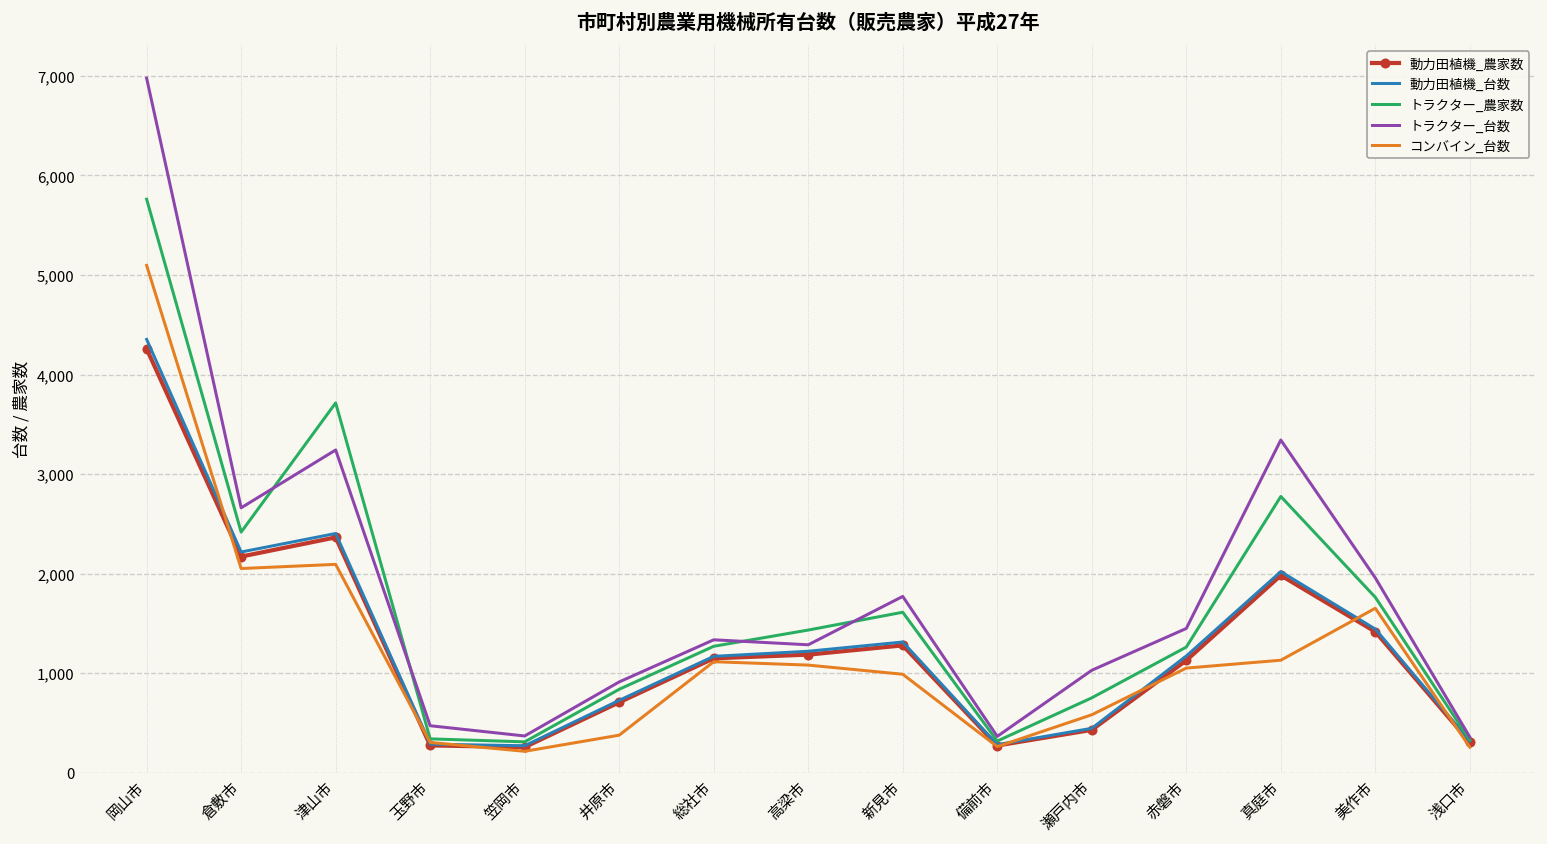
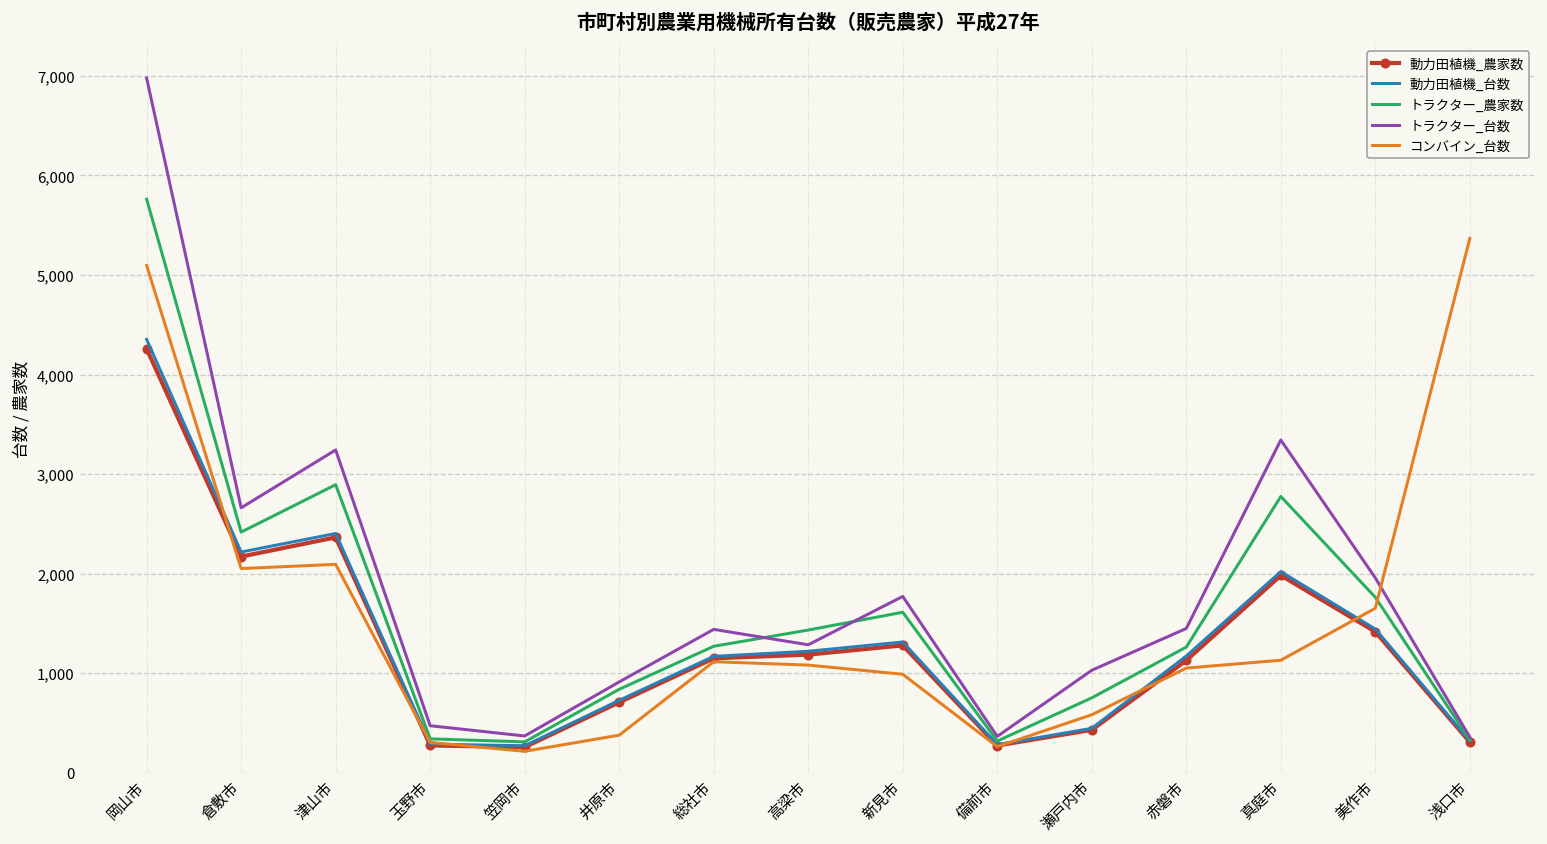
  {
    "動力田植機_農家数": {
      "岡山市": "4,300",
      "倉敷市": "2,200",
      "津山市": "2,400",
      "高梁市": "1,200",
      "新見市": "1,300",
      "赤磐市": "1,100",
      "真庭市": "2,000"
    },
    "動力田植機_台数": {
      "岡山市": "4,400",
      "倉敷市": "2,200",
      "津山市": "2,400",
      "高梁市": "1,200",
      "新見市": "1,300",
      "赤磐市": "1,200",
      "真庭市": "2,000"
    },
    "トラクター_農家数": {
      "岡山市": "5,800",
      "倉敷市": "2,400",
-     "津山市": "3,700",
+     "津山市": "2,900",
      "玉野市": "300",
      "笠岡市": "300",
      "井原市": "800",
      "総社市": "1,300",
      "高梁市": "1,400",
      "新見市": "1,600",
      "備前市": "300",
      "瀬戸内市": "800",
      "赤磐市": "1,300",
      "真庭市": "2,800",
      "美作市": "1,800"
    },
    "トラクター_台数": {
      "岡山市": "7,000",
      "倉敷市": "2,700",
      "津山市": "3,200",
      "玉野市": "500",
      "笠岡市": "400",
      "井原市": "900",
-     "総社市": "1,300",
+     "総社市": "1,400",
      "高梁市": "1,300",
      "新見市": "1,800",
      "備前市": "400",
      "瀬戸内市": "1,000",
      "赤磐市": "1,400",
      "真庭市": "3,300",
      "美作市": "2,000"
    },
    "コンバイン_台数": {
      "岡山市": "5,100",
      "倉敷市": "2,100",
      "津山市": "2,100",
      "笠岡市": "200",
      "井原市": "400",
      "総社市": "1,100",
      "高梁市": "1,100",
      "新見市": "1,000",
      "瀬戸内市": "600",
      "赤磐市": "1,100",
      "真庭市": "1,100",
      "美作市": "1,700",
-     "浅口市": "300"
+     "浅口市": "5,400"
    }
  }
